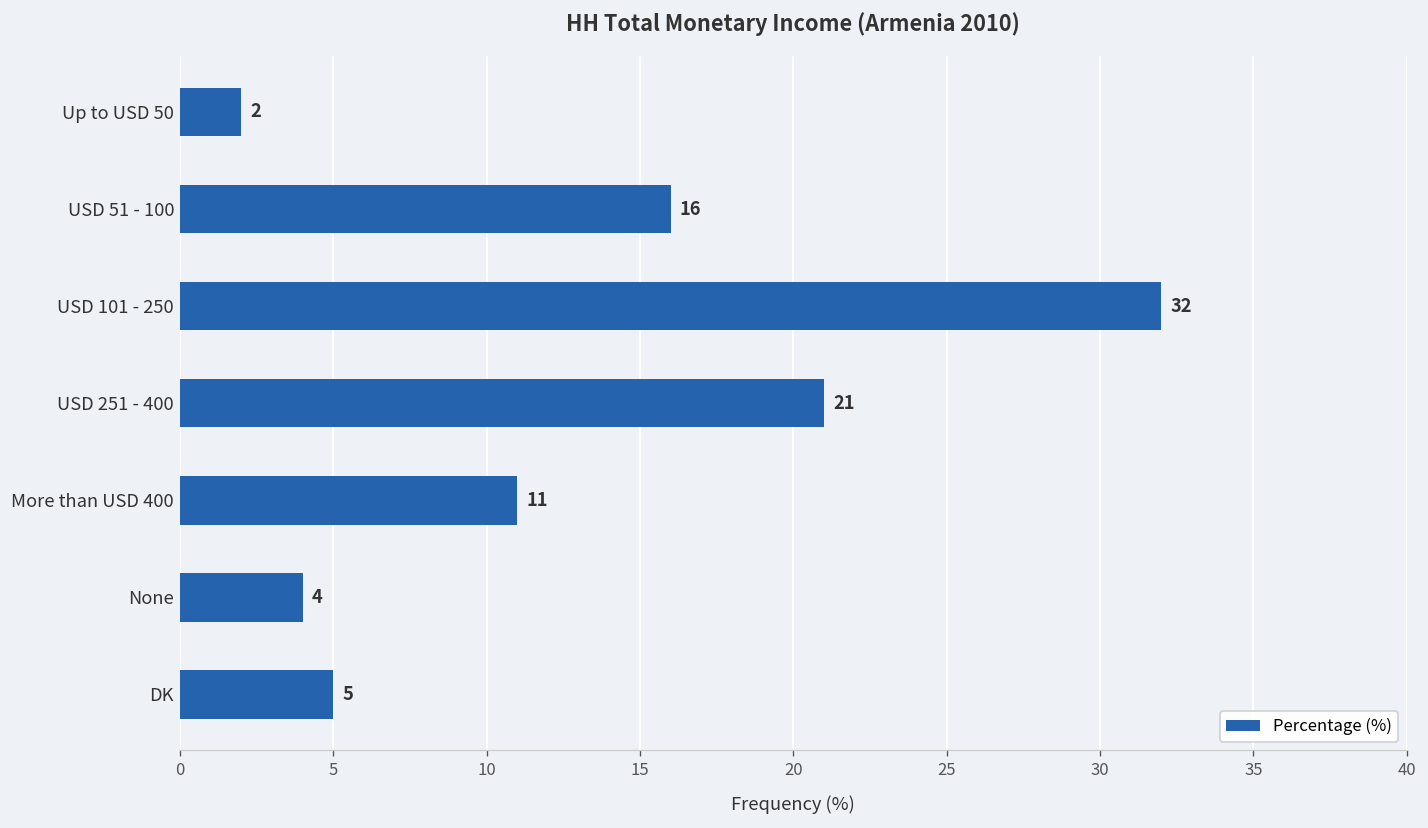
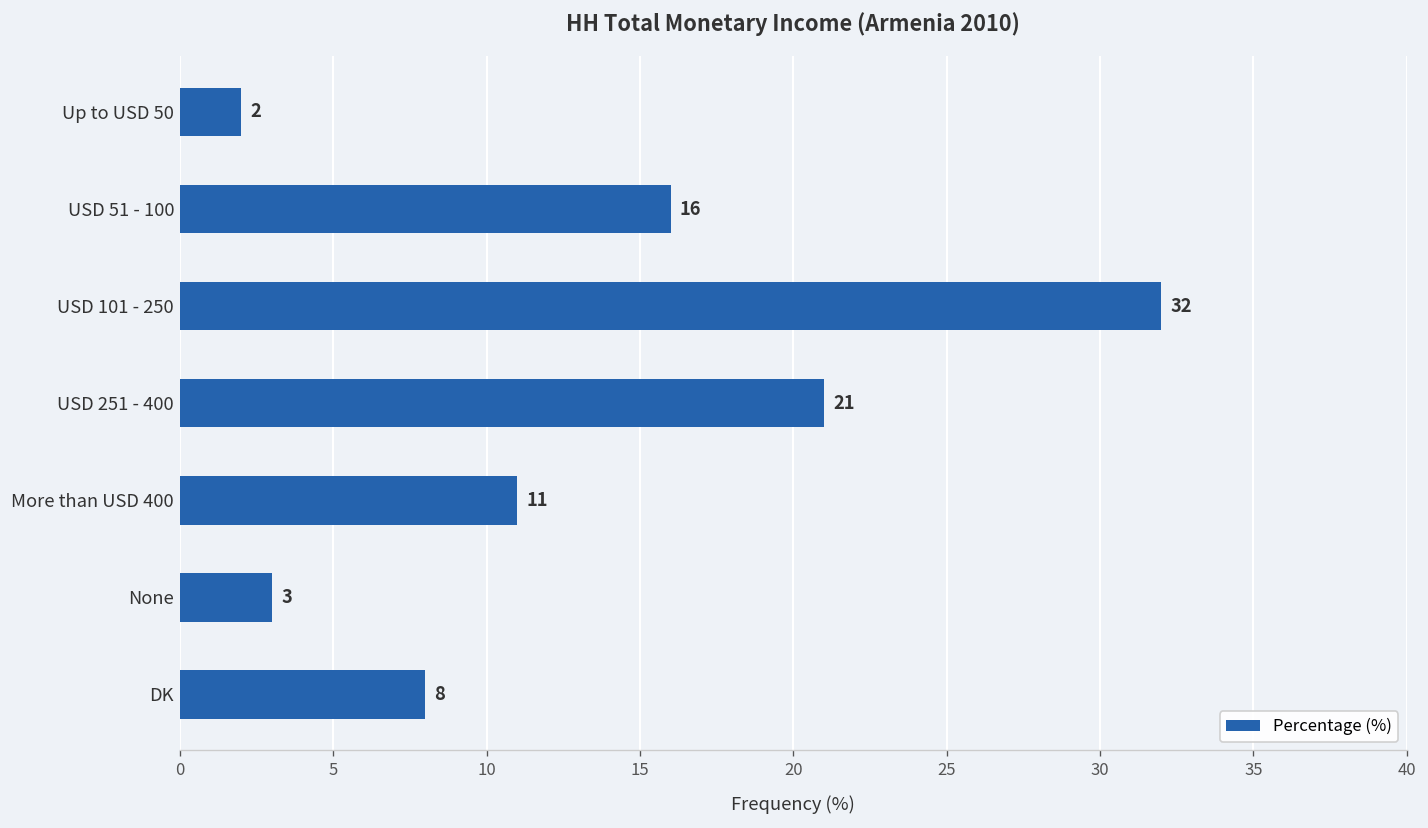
  {
    "Up to USD 50": 2,
    "USD 51 - 100": 16,
    "USD 101 - 250": 32,
    "USD 251 - 400": 21,
    "More than USD 400": 11,
-   "None": 4,
-   "DK": 5
+   "None": 3,
+   "DK": 8
  }
